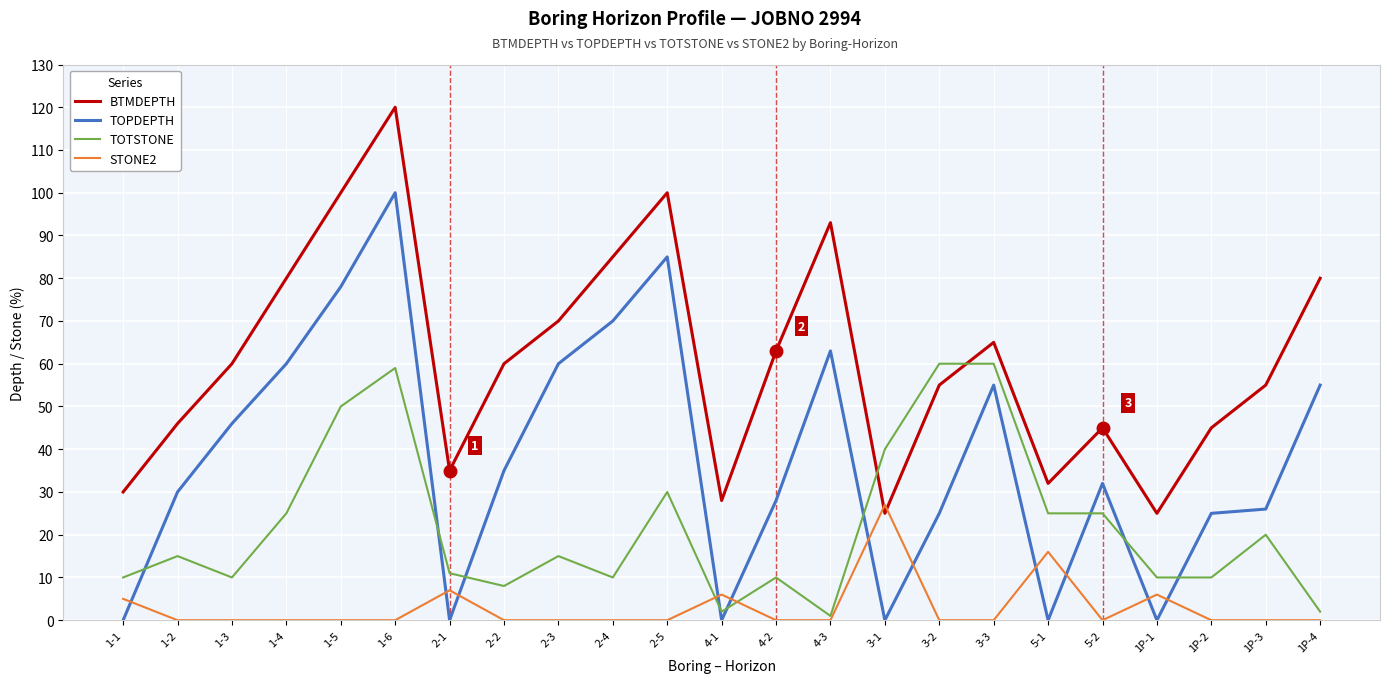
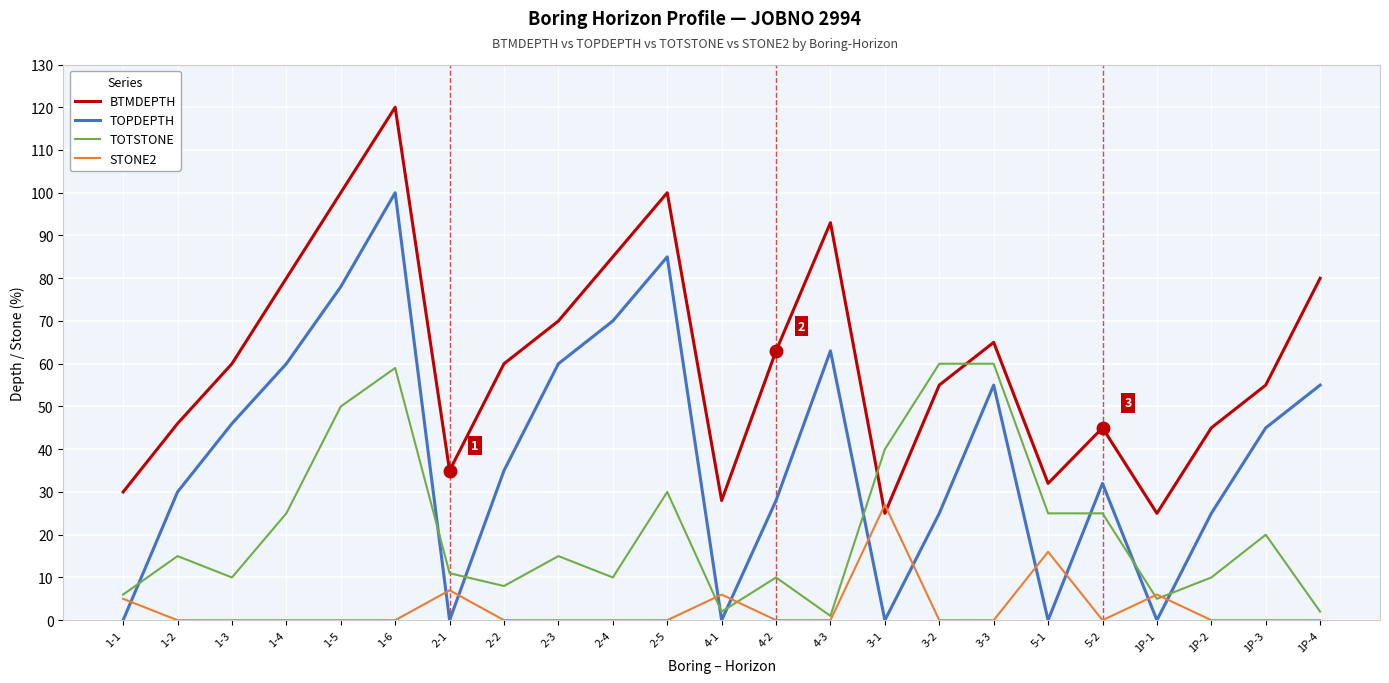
  {
    "TOPDEPTH": {
      "1-1": 0,
      "1-2": 30,
      "1-3": 46,
      "1-4": 60,
      "1-5": 78,
      "1-6": 100,
      "2-1": 0,
      "2-2": 35,
      "2-3": 60,
      "2-4": 70,
      "2-5": 85,
      "4-1": 0,
      "4-2": 28,
      "4-3": 63,
      "3-1": 0,
      "3-2": 25,
      "3-3": 55,
      "5-1": 0,
      "5-2": 32,
      "1P-1": 0,
      "1P-2": 25,
-     "1P-3": 26,
+     "1P-3": 45,
      "1P-4": 55
    },
    "TOTSTONE": {
-     "1-1": 10,
+     "1-1": 6,
      "1-2": 15,
      "1-3": 10,
      "1-4": 25,
      "1-5": 50,
      "1-6": 59,
      "2-1": 11,
      "2-2": 8,
      "2-3": 15,
      "2-4": 10,
      "2-5": 30,
      "4-1": 2,
      "4-2": 10,
      "4-3": 1,
      "3-1": 40,
      "3-2": 60,
      "3-3": 60,
      "5-1": 25,
      "5-2": 25,
-     "1P-1": 10,
+     "1P-1": 5,
      "1P-2": 10,
      "1P-3": 20,
      "1P-4": 2
    },
    "STONE2": {
      "1-1": 5,
      "1-2": 0,
      "1-3": 0,
      "1-4": 0,
      "1-5": 0,
      "1-6": 0,
      "2-1": 7,
      "2-2": 0,
      "2-3": 0,
      "2-4": 0,
      "2-5": 0,
      "4-1": 6,
      "4-2": 0,
      "4-3": 0,
      "3-1": 27,
      "3-2": 0,
      "3-3": 0,
      "5-1": 16,
      "5-2": 0,
      "1P-1": 6,
      "1P-2": 0,
      "1P-3": 0,
      "1P-4": 0
    }
  }
